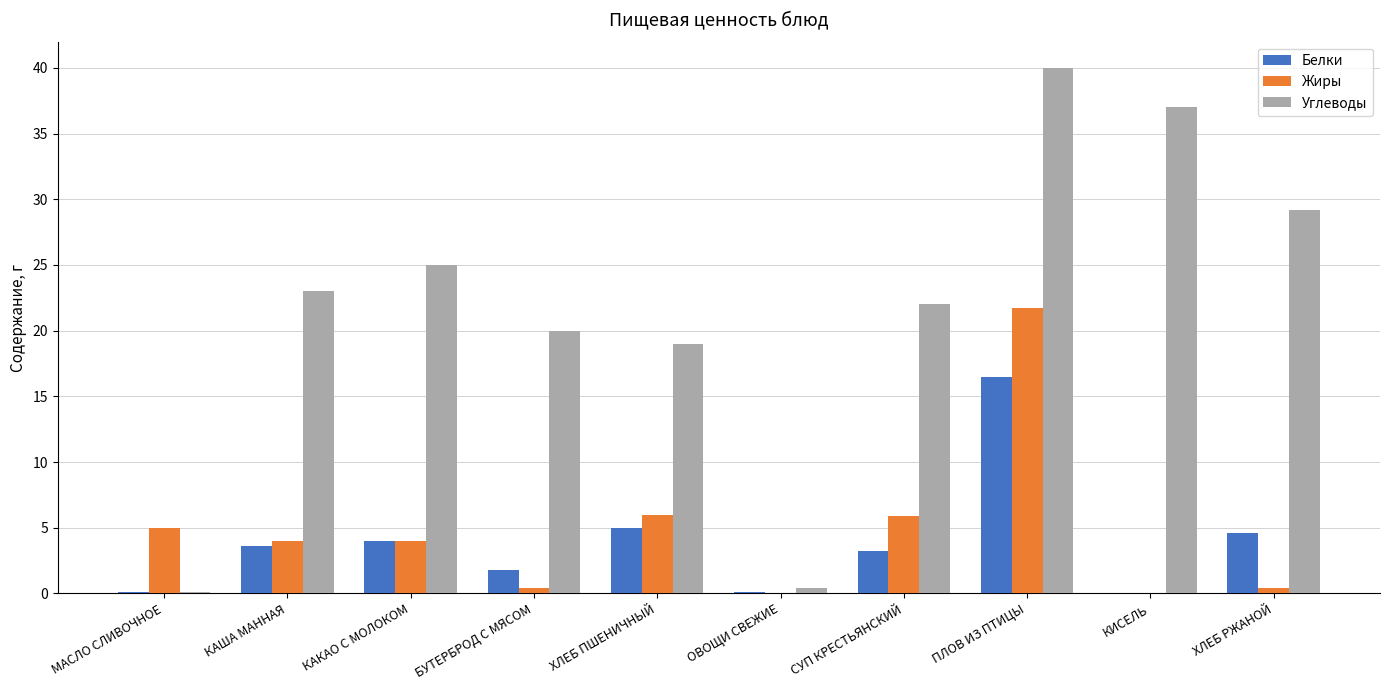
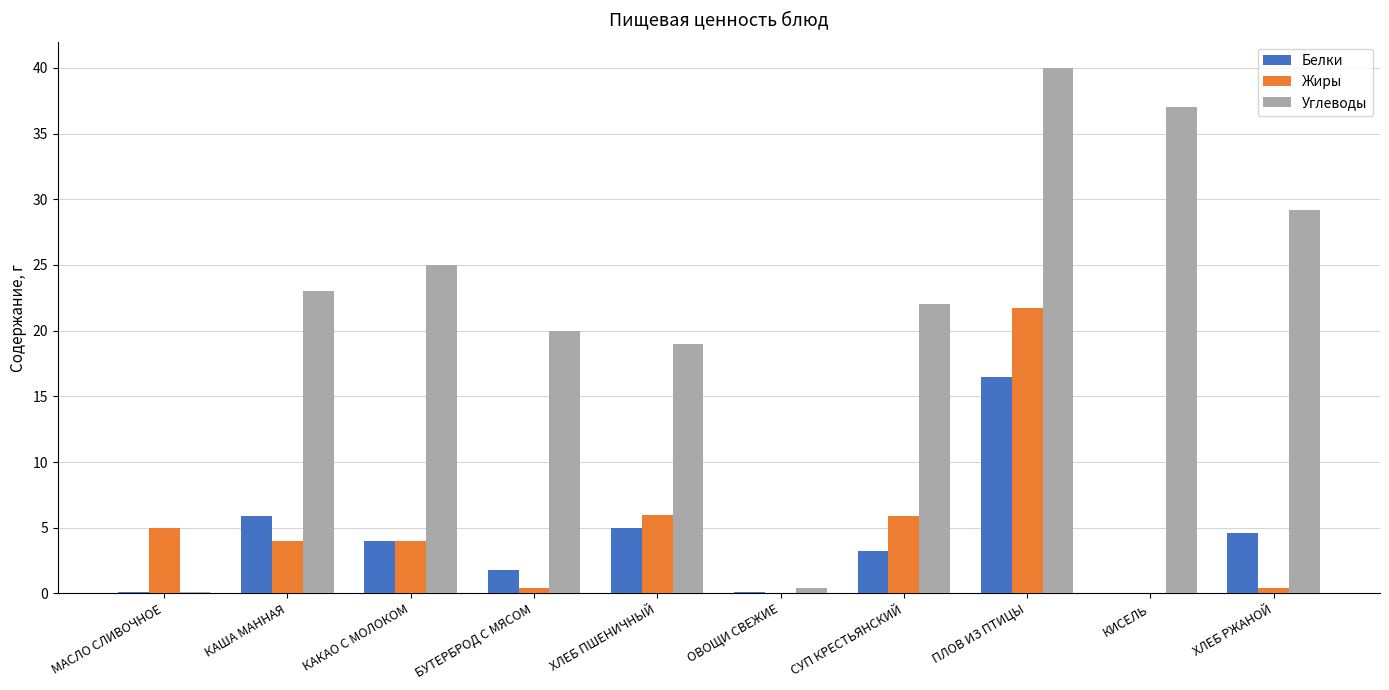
  {
    "Белки": {
-     "КАША МАННАЯ": 3.6,
+     "КАША МАННАЯ": 5.9,
      "КАКАО С МОЛОКОМ": 4.0,
      "БУТЕРБРОД С МЯСОМ": 1.8,
      "ХЛЕБ ПШЕНИЧНЫЙ": 5.0,
      "СУП КРЕСТЬЯНСКИЙ": 3.2,
      "ПЛОВ ИЗ ПТИЦЫ": 16.5,
      "КИСЕЛЬ": 0.0,
      "ХЛЕБ РЖАНОЙ": 4.6
    },
    "Жиры": {
      "МАСЛО СЛИВОЧНОЕ": 5.0,
      "КАША МАННАЯ": 4.0,
      "КАКАО С МОЛОКОМ": 4.0,
      "БУТЕРБРОД С МЯСОМ": 0.4,
      "ХЛЕБ ПШЕНИЧНЫЙ": 6.0,
      "ОВОЩИ СВЕЖИЕ": 0.0,
      "СУП КРЕСТЬЯНСКИЙ": 5.9,
      "ПЛОВ ИЗ ПТИЦЫ": 21.7,
      "КИСЕЛЬ": 0.0,
      "ХЛЕБ РЖАНОЙ": 0.4
    },
    "Углеводы": {
      "КАША МАННАЯ": 23.0,
      "КАКАО С МОЛОКОМ": 25.0,
      "БУТЕРБРОД С МЯСОМ": 20.0,
      "ХЛЕБ ПШЕНИЧНЫЙ": 19.0,
      "ОВОЩИ СВЕЖИЕ": 0.4,
      "СУП КРЕСТЬЯНСКИЙ": 22.0,
      "ПЛОВ ИЗ ПТИЦЫ": 40.0,
      "КИСЕЛЬ": 37.0,
      "ХЛЕБ РЖАНОЙ": 29.2
    }
  }
